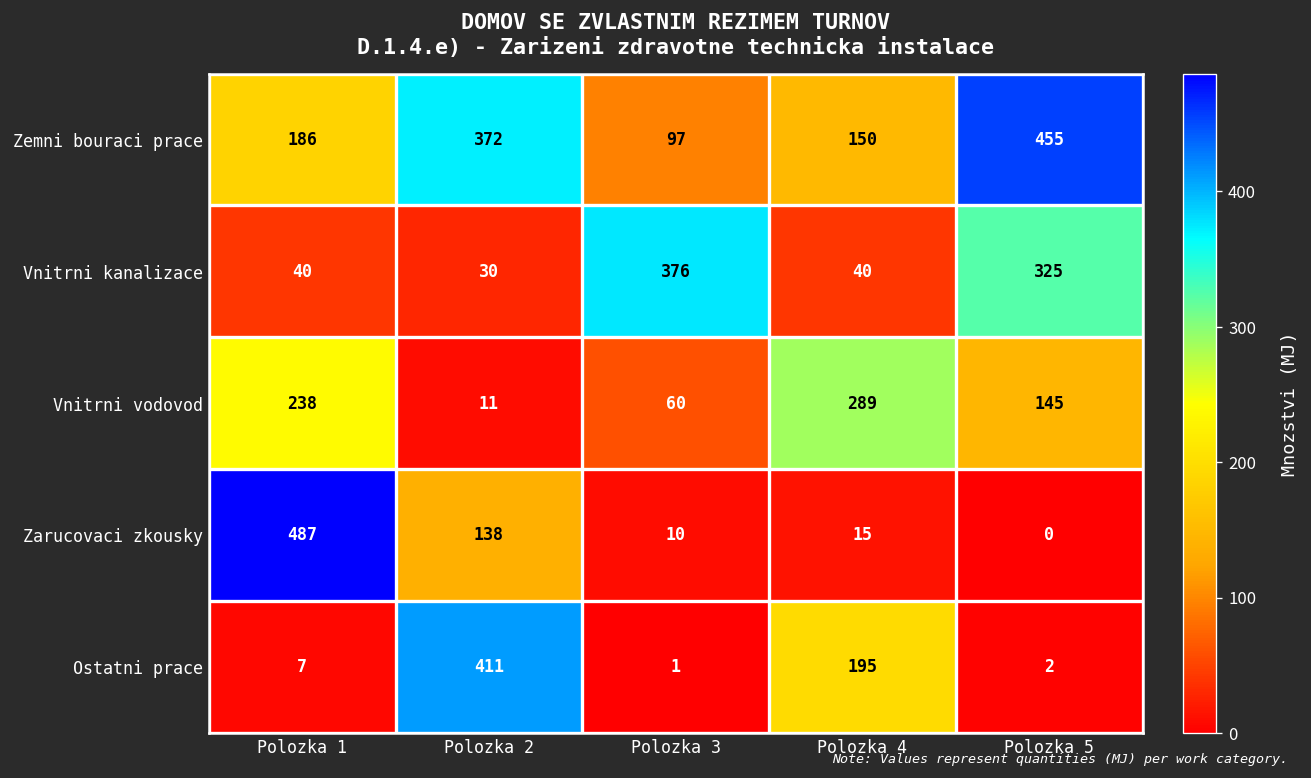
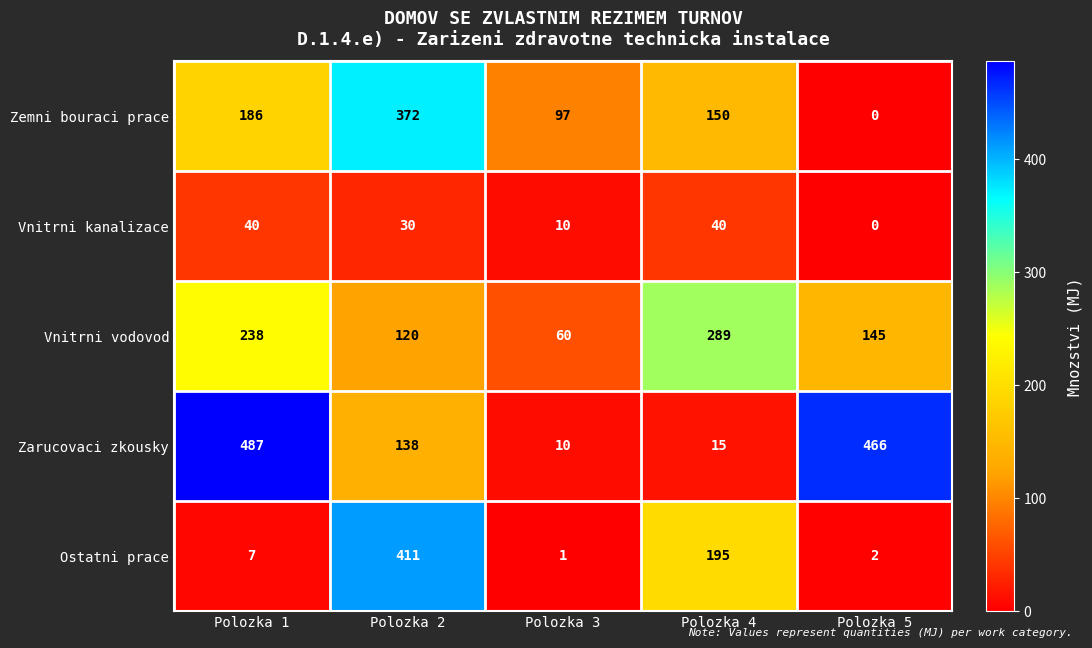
  {
    "Zemni bouraci prace": {
      "Polozka 1": 186,
      "Polozka 2": 372,
      "Polozka 3": 97,
      "Polozka 4": 150,
-     "Polozka 5": 455
+     "Polozka 5": 0
    },
    "Vnitrni kanalizace": {
      "Polozka 1": 40,
      "Polozka 2": 30,
-     "Polozka 3": 376,
+     "Polozka 3": 10,
      "Polozka 4": 40,
-     "Polozka 5": 325
+     "Polozka 5": 0
    },
    "Vnitrni vodovod": {
      "Polozka 1": 238,
-     "Polozka 2": 11,
+     "Polozka 2": 120,
      "Polozka 3": 60,
      "Polozka 4": 289,
      "Polozka 5": 145
    },
    "Zarucovaci zkousky": {
      "Polozka 1": 487,
      "Polozka 2": 138,
      "Polozka 3": 10,
      "Polozka 4": 15,
-     "Polozka 5": 0
+     "Polozka 5": 466
    },
    "Ostatni prace": {
      "Polozka 1": 7,
      "Polozka 2": 411,
      "Polozka 3": 1,
      "Polozka 4": 195,
      "Polozka 5": 2
    }
  }
